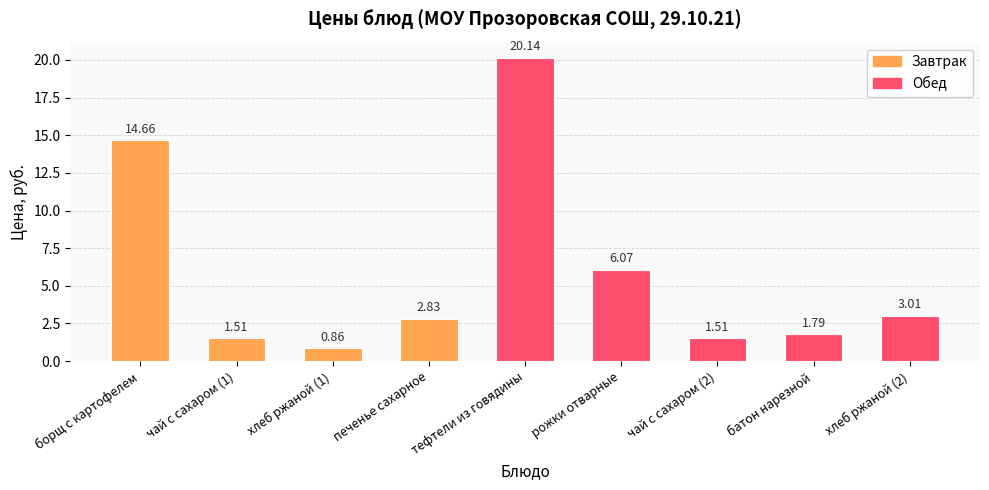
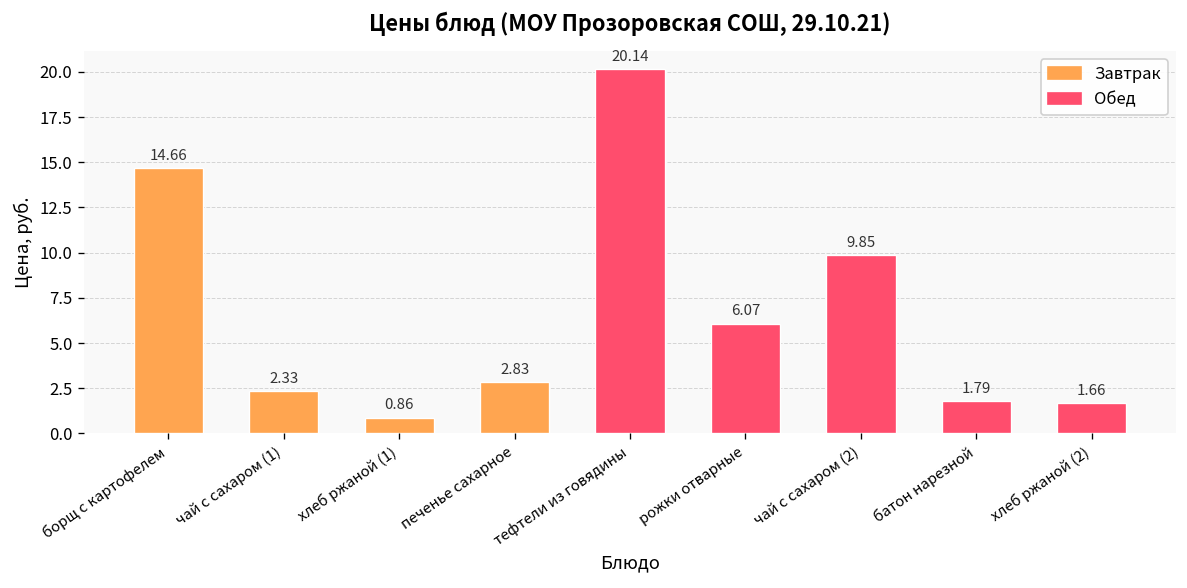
  {
    "борщ с картофелем": 14.66,
-   "чай с сахаром (1)": 1.51,
+   "чай с сахаром (1)": 2.33,
    "хлеб ржаной (1)": 0.86,
    "печенье сахарное": 2.83,
    "тефтели из говядины": 20.14,
    "рожки отварные": 6.07,
-   "чай с сахаром (2)": 1.51,
+   "чай с сахаром (2)": 9.85,
    "батон нарезной": 1.79,
-   "хлеб ржаной (2)": 3.01
+   "хлеб ржаной (2)": 1.66
  }
